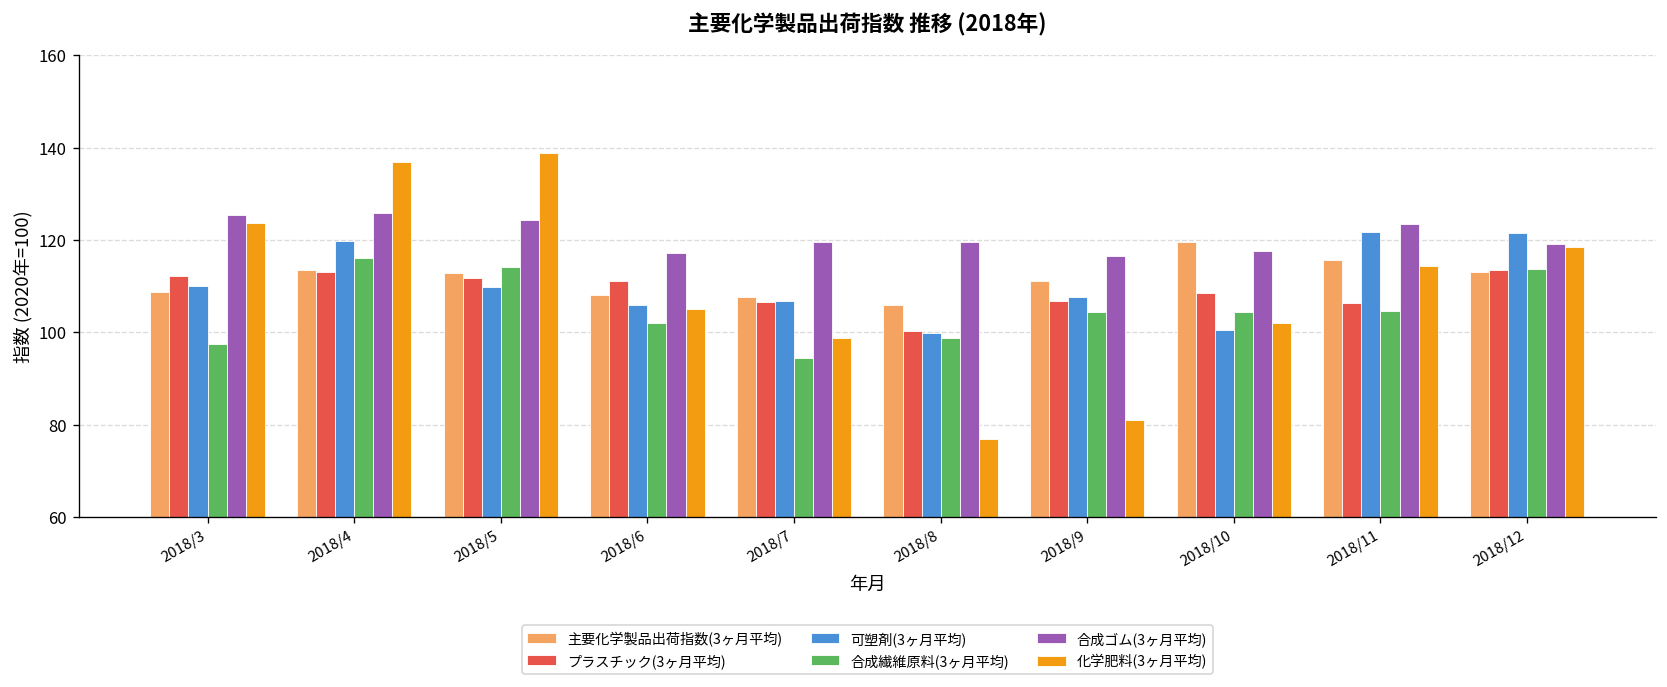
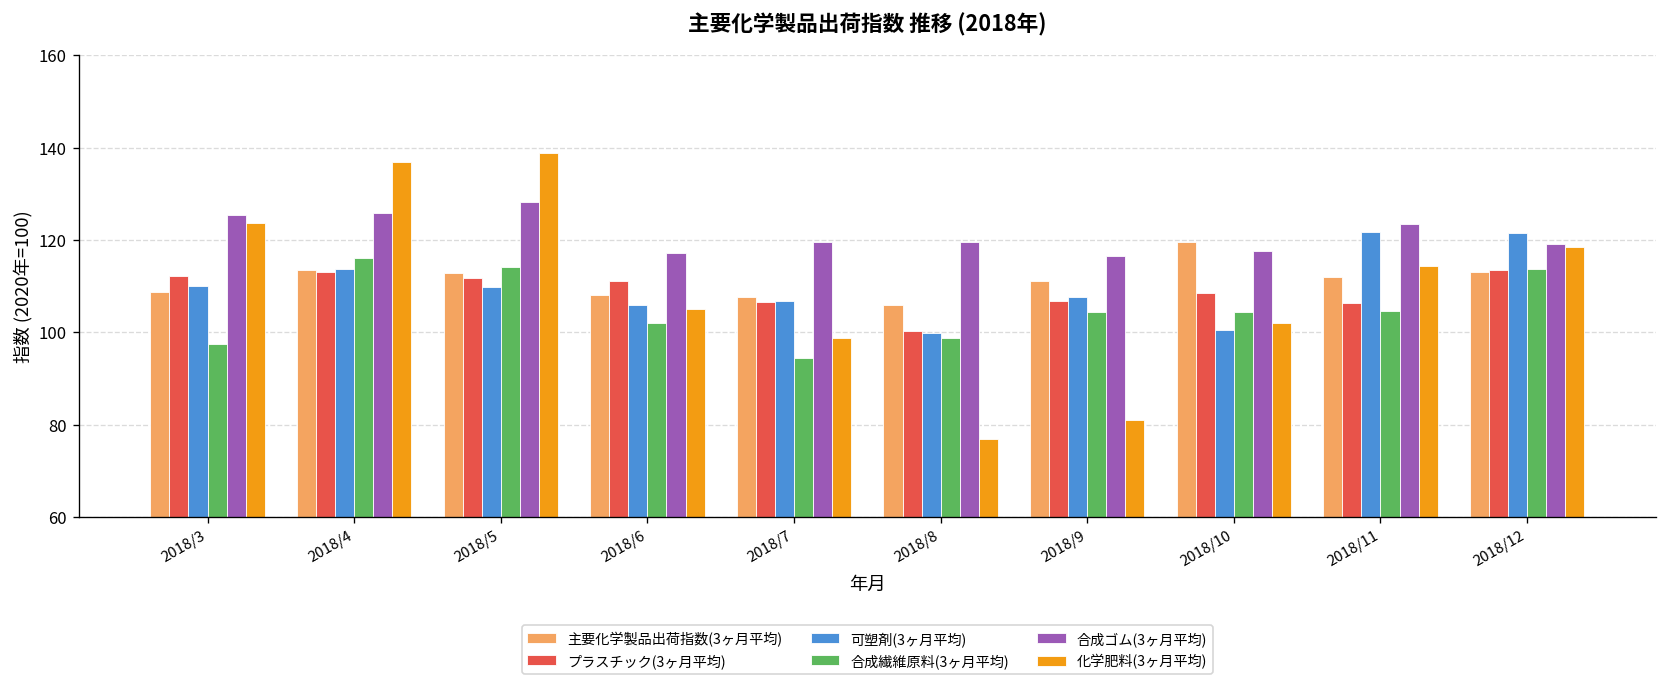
  {
    "主要化学製品出荷指数(3ヶ月平均)": {
      "2018/3": 109,
      "2018/4": 113,
      "2018/5": 113,
      "2018/6": 108,
      "2018/7": 108,
      "2018/8": 106,
      "2018/9": 111,
      "2018/10": 120,
-     "2018/11": 116,
+     "2018/11": 112,
      "2018/12": 113
    },
    "プラスチック(3ヶ月平均)": {
      "2018/3": 112,
      "2018/4": 113,
      "2018/5": 112,
      "2018/6": 111,
      "2018/7": 107,
      "2018/8": 100,
      "2018/9": 107,
      "2018/10": 108,
      "2018/11": 106,
      "2018/12": 114
    },
    "可塑剤(3ヶ月平均)": {
      "2018/3": 110,
-     "2018/4": 120,
+     "2018/4": 114,
      "2018/5": 110,
      "2018/6": 106,
      "2018/7": 107,
      "2018/8": 100,
      "2018/9": 108,
      "2018/10": 101,
      "2018/11": 122,
      "2018/12": 122
    },
    "合成繊維原料(3ヶ月平均)": {
      "2018/3": 97,
      "2018/4": 116,
      "2018/5": 114,
      "2018/6": 102,
      "2018/7": 94,
      "2018/8": 99,
      "2018/9": 104,
      "2018/10": 104,
      "2018/11": 105,
      "2018/12": 114
    },
    "合成ゴム(3ヶ月平均)": {
      "2018/3": 125,
      "2018/4": 126,
-     "2018/5": 124,
+     "2018/5": 128,
      "2018/6": 117,
      "2018/7": 120,
      "2018/8": 120,
      "2018/9": 116,
      "2018/10": 118,
      "2018/11": 124,
      "2018/12": 119
    },
    "化学肥料(3ヶ月平均)": {
      "2018/3": 124,
      "2018/4": 137,
      "2018/5": 139,
      "2018/6": 105,
      "2018/7": 99,
      "2018/8": 77,
      "2018/9": 81,
      "2018/10": 102,
      "2018/11": 114,
      "2018/12": 118
    }
  }
